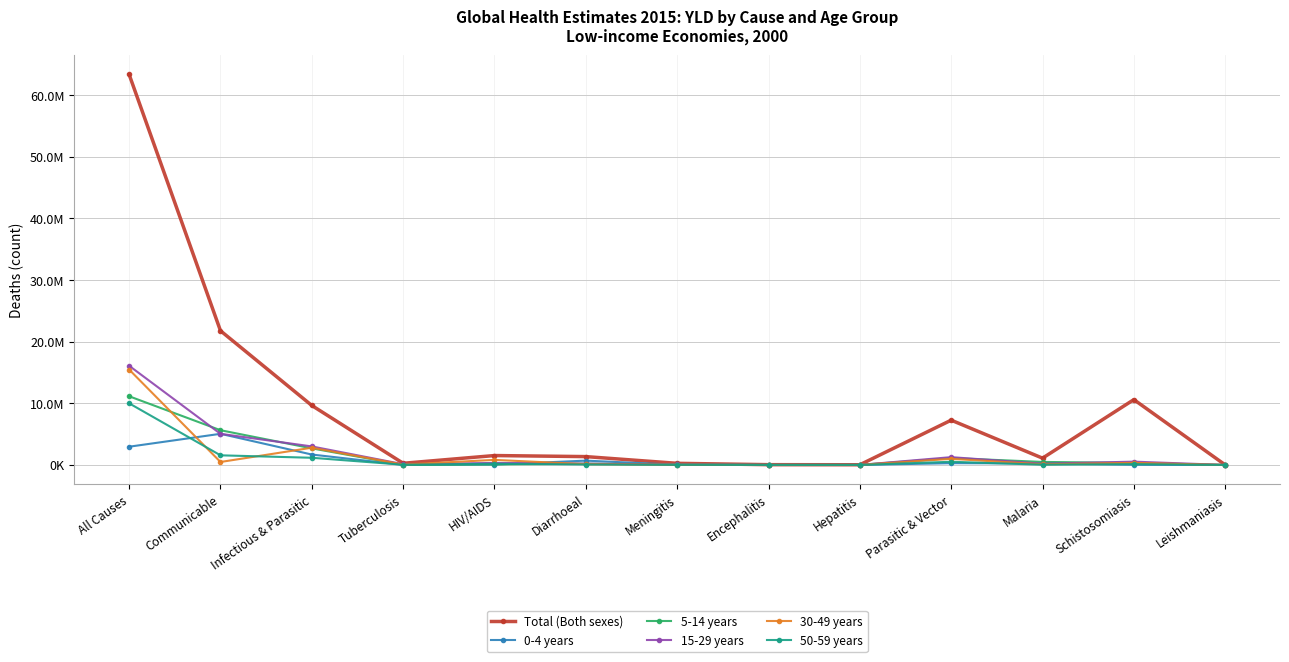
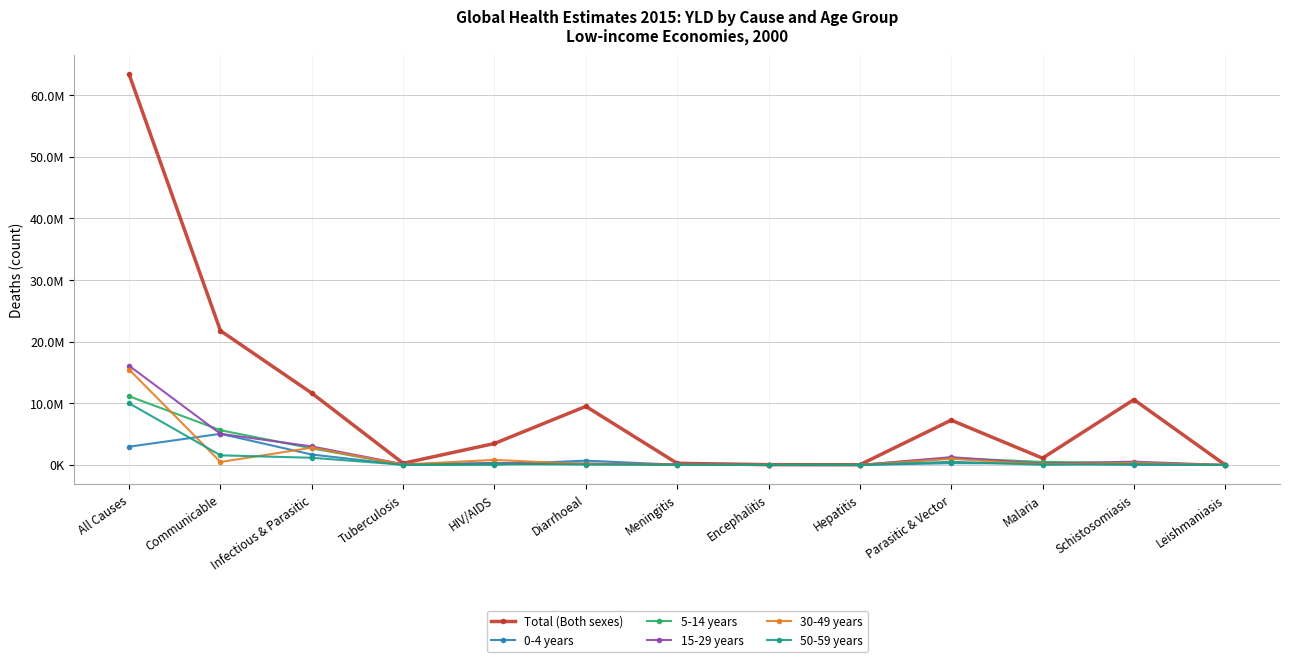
  {
    "Total (Both sexes)": {
      "All Causes": 63000000,
      "Communicable": 22000000,
-     "Infectious & Parasitic": 10000000,
-     "HIV/AIDS": 2000000,
-     "Diarrhoeal": 1000000,
+     "Infectious & Parasitic": 12000000,
+     "HIV/AIDS": 3000000,
+     "Diarrhoeal": 10000000,
      "Parasitic & Vector": 7000000,
      "Malaria": 1000000,
      "Schistosomiasis": 11000000
    },
    "0-4 years": {
      "All Causes": 3000000,
      "Infectious & Parasitic": 2000000,
      "Diarrhoeal": 1000000
    },
    "15-29 years": {
      "All Causes": 16000000
    },
    "30-49 years": {
      "All Causes": 15000000,
      "Communicable": 0,
      "HIV/AIDS": 1000000
    }
  }
